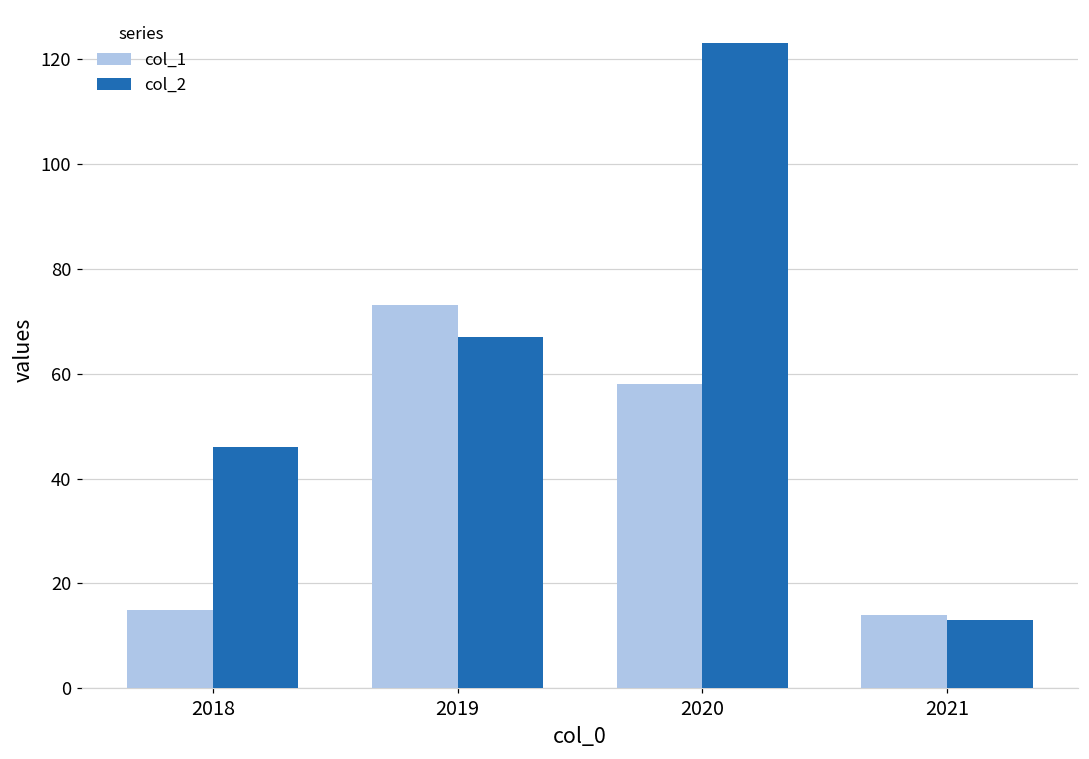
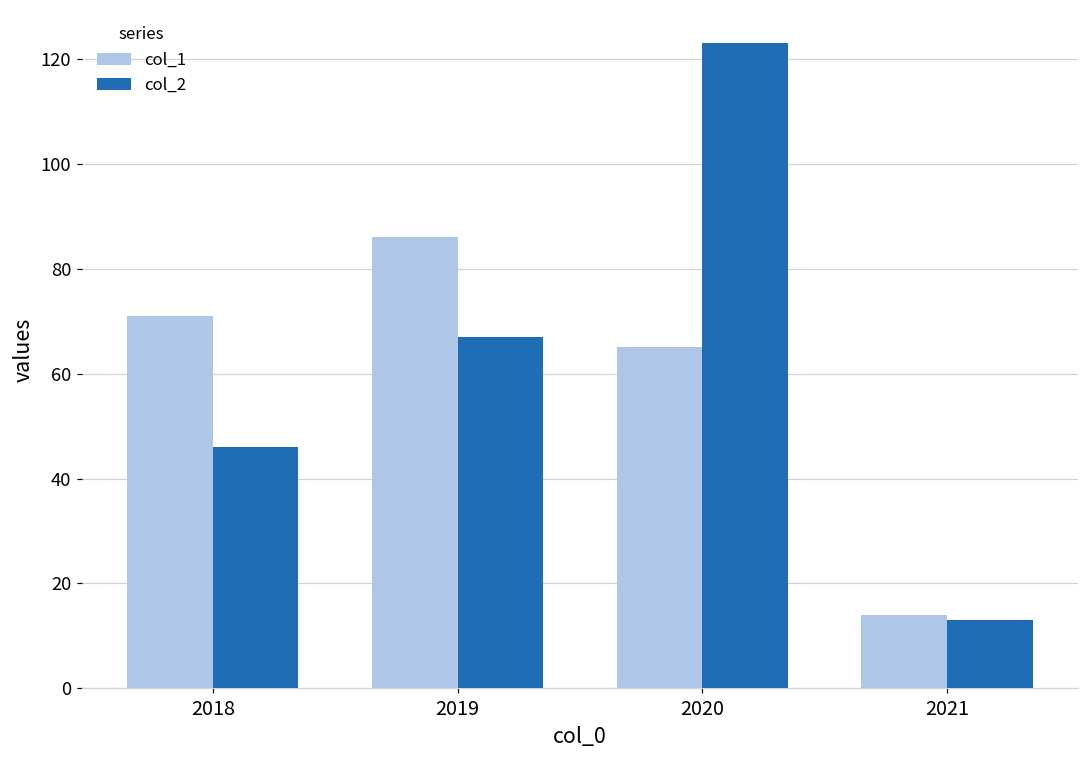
  {
    "col_1": {
-     "2018": 15,
-     "2019": 73,
-     "2020": 58,
+     "2018": 71,
+     "2019": 86,
+     "2020": 65,
      "2021": 14
    },
    "col_2": {
      "2018": 46,
      "2019": 67,
      "2020": 123,
      "2021": 13
    }
  }
